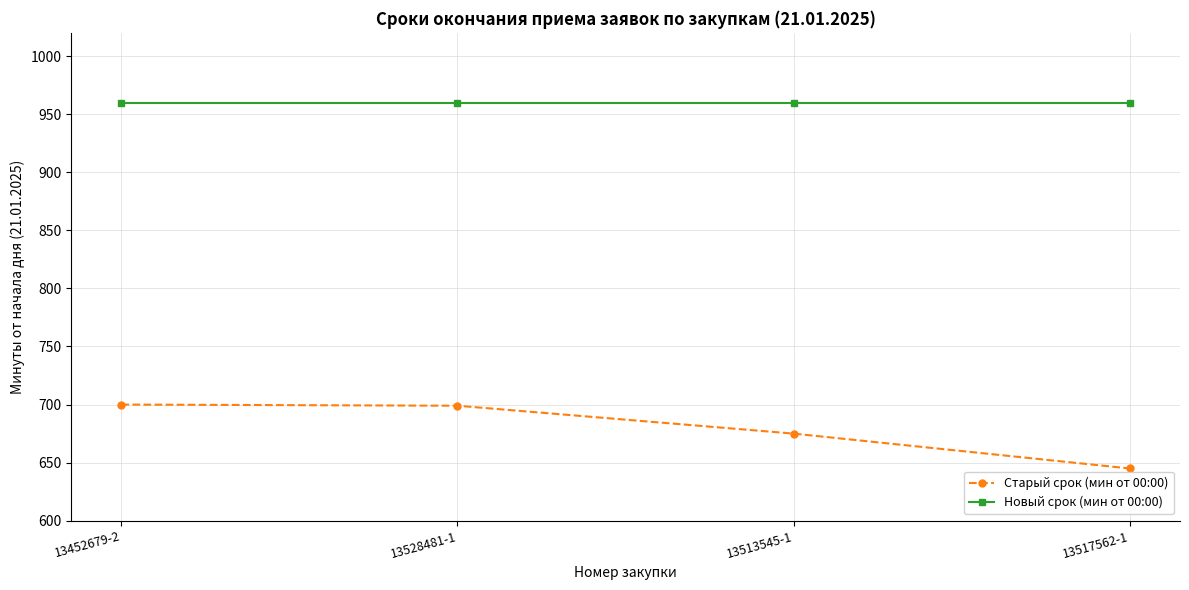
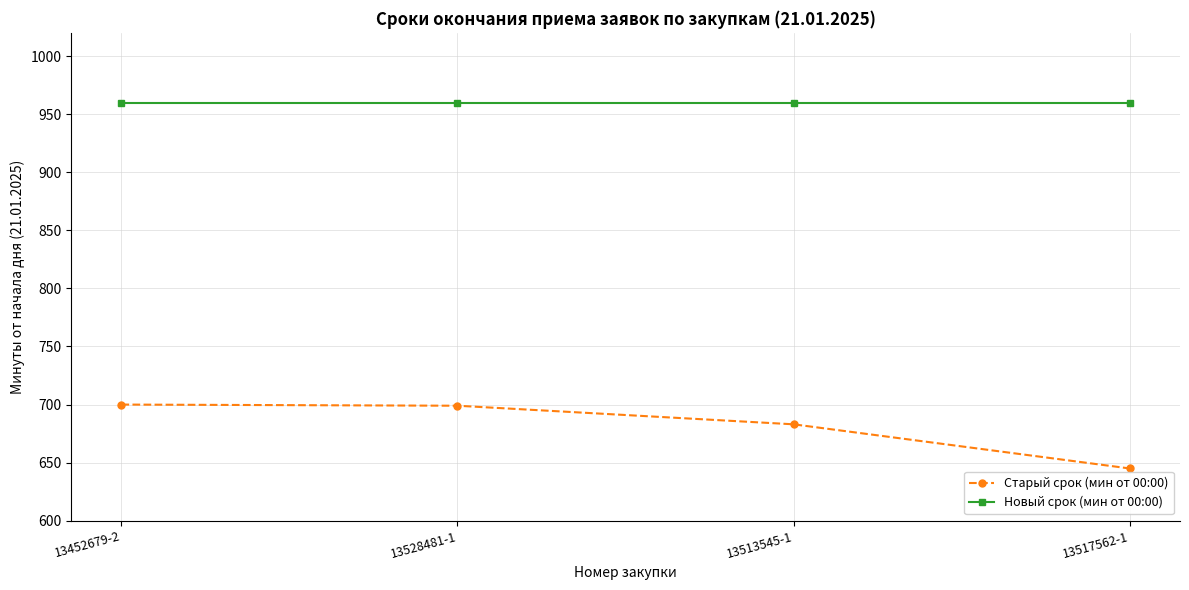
  {
    "Старый срок (мин от 00:00)": {
      "13452679-2": 700,
      "13528481-1": 699,
-     "13513545-1": 675,
+     "13513545-1": 683,
      "13517562-1": 645
    },
    "Новый срок (мин от 00:00)": {
      "13452679-2": 960,
      "13528481-1": 960,
      "13513545-1": 960,
      "13517562-1": 960
    }
  }
